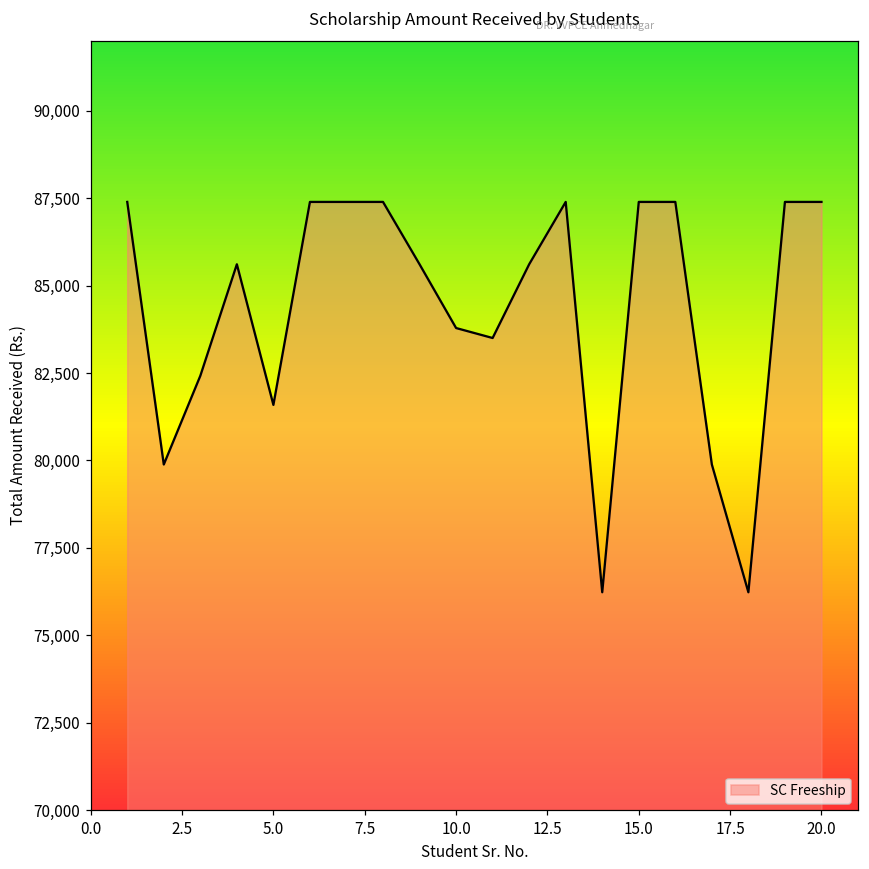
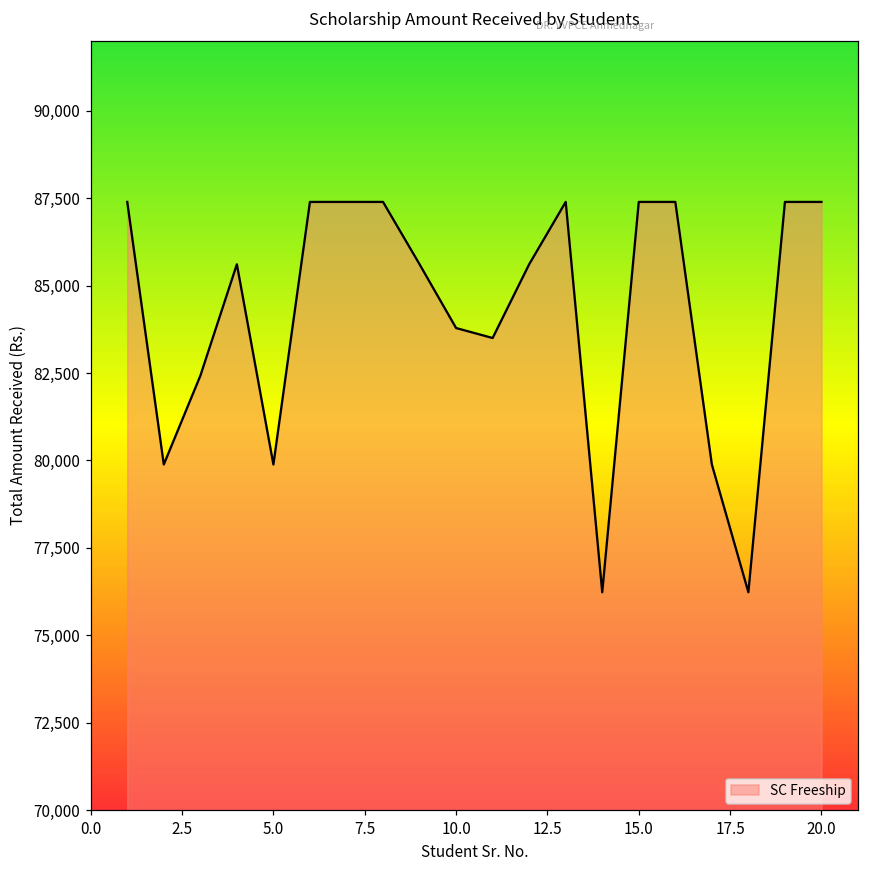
  {
-   "5.0": "81,600",
+   "5.0": "79,900",
    "10.0": "83,800",
    "15.0": "87,400",
    "20.0": "87,400"
  }
